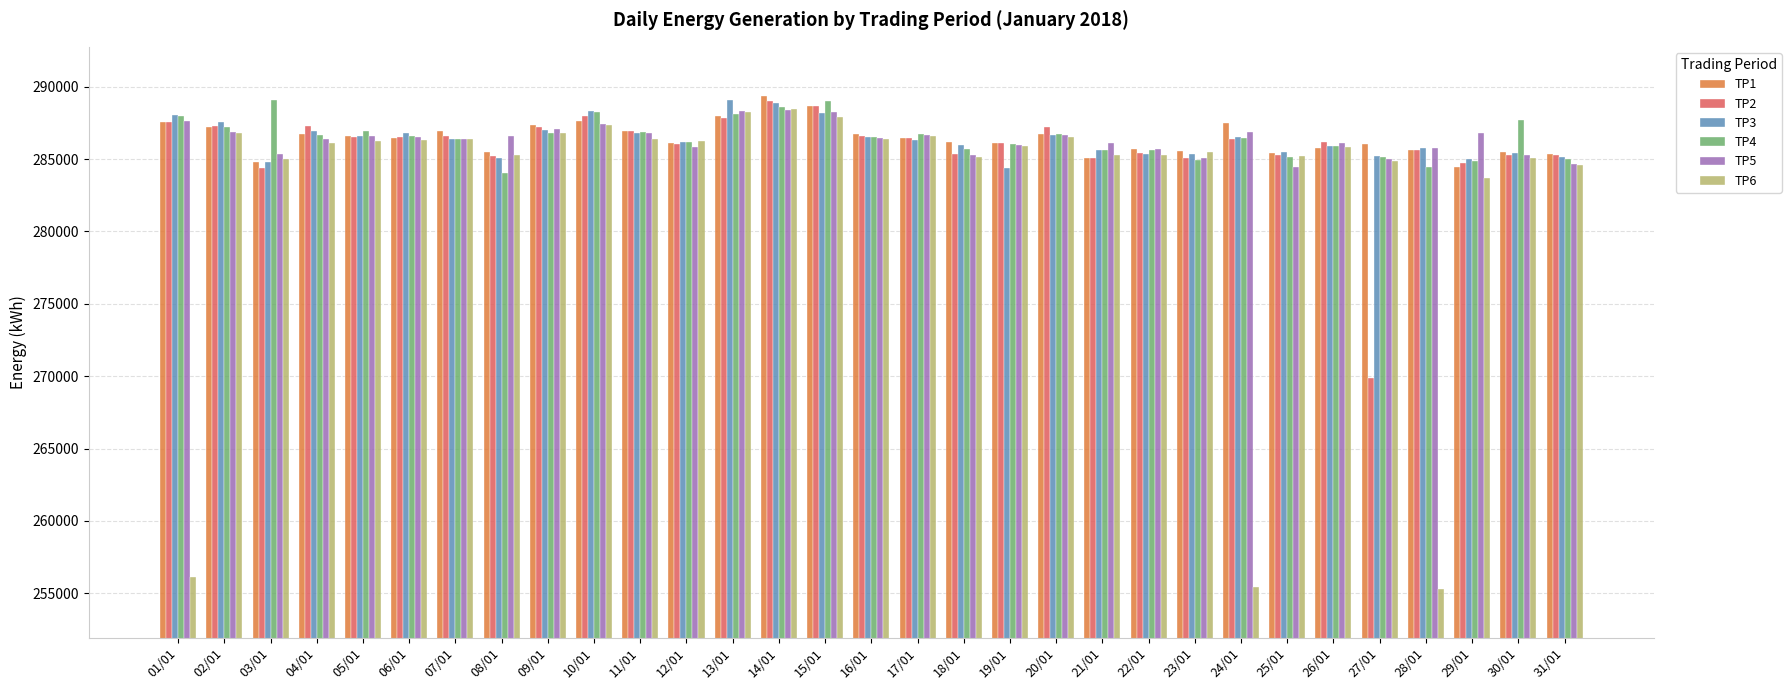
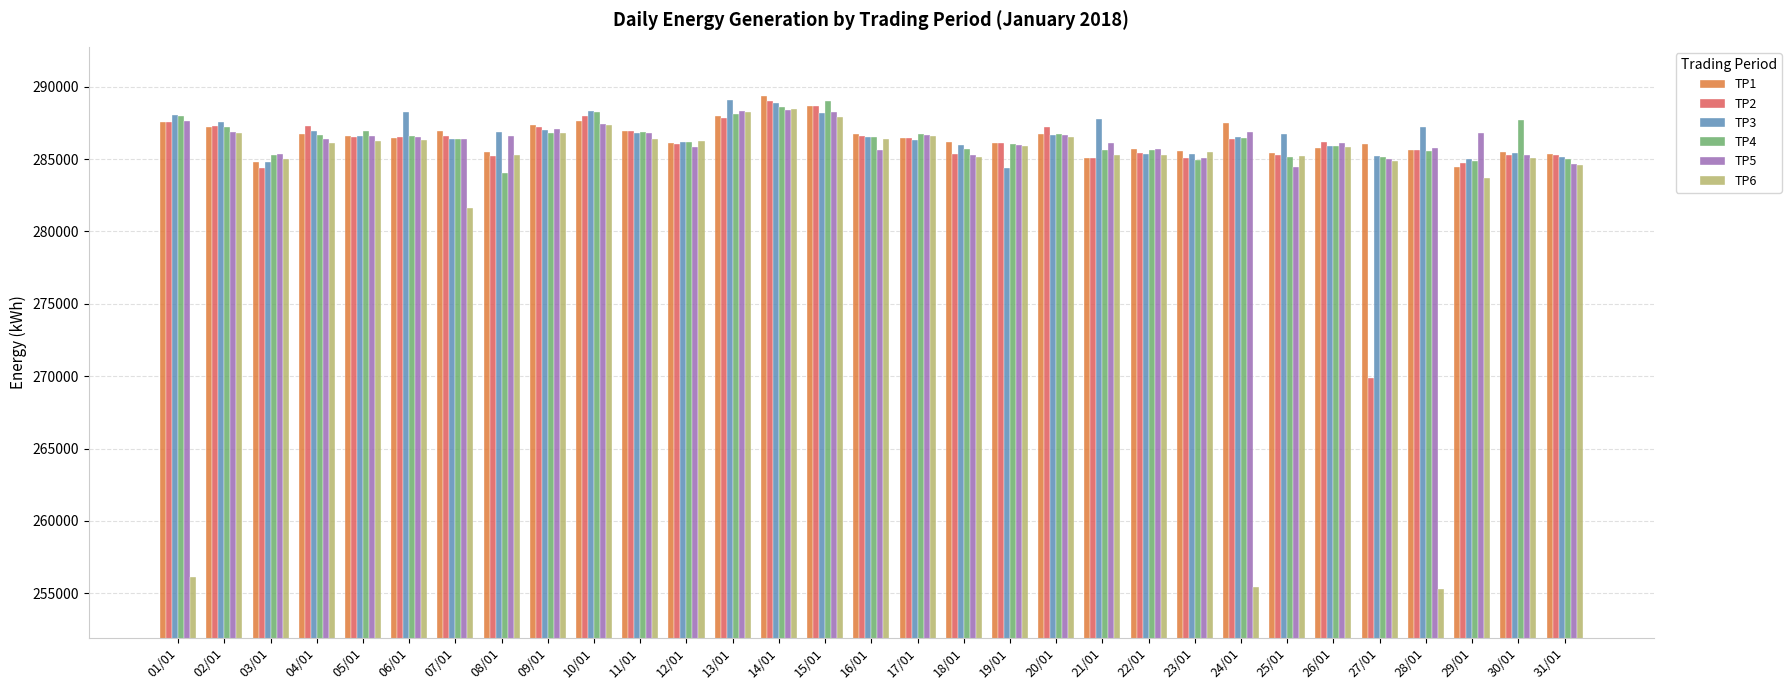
  {
    "TP3": {
      "01/01": 288100,
      "02/01": 287500,
      "03/01": 284800,
      "04/01": 286900,
      "05/01": 286600,
-     "06/01": 286800,
+     "06/01": 288300,
      "07/01": 286400,
-     "08/01": 285100,
+     "08/01": 286900,
      "09/01": 287000,
      "10/01": 288300,
      "11/01": 286800,
      "12/01": 286200,
      "13/01": 289100,
      "14/01": 288900,
      "15/01": 288200,
      "16/01": 286500,
      "17/01": 286300,
      "18/01": 286000,
      "19/01": 284400,
      "20/01": 286700,
-     "21/01": 285600,
+     "21/01": 287700,
      "22/01": 285400,
      "23/01": 285300,
      "24/01": 286500,
-     "25/01": 285500,
+     "25/01": 286800,
      "26/01": 285900,
      "27/01": 285200,
-     "28/01": 285700,
+     "28/01": 287200,
      "29/01": 285000,
      "30/01": 285400,
      "31/01": 285100
    },
    "TP4": {
      "01/01": 288000,
      "02/01": 287200,
-     "03/01": 289100,
+     "03/01": 285300,
      "04/01": 286600,
      "05/01": 286900,
      "06/01": 286600,
      "07/01": 286400,
      "08/01": 284100,
      "09/01": 286800,
      "10/01": 288300,
      "11/01": 286900,
      "12/01": 286200,
      "13/01": 288100,
      "14/01": 288600,
      "15/01": 289000,
      "16/01": 286500,
      "17/01": 286800,
      "18/01": 285700,
      "19/01": 286100,
      "20/01": 286700,
      "21/01": 285600,
      "22/01": 285600,
      "23/01": 284900,
      "24/01": 286500,
      "25/01": 285100,
      "26/01": 285900,
      "27/01": 285200,
-     "28/01": 284500,
+     "28/01": 285500,
      "29/01": 284900,
      "30/01": 287700,
      "31/01": 285000
    },
    "TP5": {
      "01/01": 287600,
      "02/01": 286900,
      "03/01": 285300,
      "04/01": 286400,
      "05/01": 286600,
      "06/01": 286500,
      "07/01": 286400,
      "08/01": 286600,
      "09/01": 287100,
      "10/01": 287400,
      "11/01": 286800,
      "12/01": 285800,
      "13/01": 288300,
      "14/01": 288400,
      "15/01": 288200,
-     "16/01": 286400,
+     "16/01": 285600,
      "17/01": 286700,
      "18/01": 285300,
      "19/01": 286000,
      "20/01": 286700,
      "21/01": 286100,
      "22/01": 285700,
      "23/01": 285100,
      "24/01": 286800,
      "25/01": 284500,
      "26/01": 286100,
      "27/01": 285000,
      "28/01": 285800,
      "29/01": 286800,
      "30/01": 285300,
      "31/01": 284600
    },
    "TP6": {
      "01/01": 256100,
      "02/01": 286800,
      "03/01": 285000,
      "04/01": 286100,
      "05/01": 286300,
      "06/01": 286300,
-     "07/01": 286400,
+     "07/01": 281600,
      "08/01": 285300,
      "09/01": 286800,
      "10/01": 287300,
      "11/01": 286400,
      "12/01": 286200,
      "13/01": 288300,
      "14/01": 288500,
      "15/01": 287900,
      "16/01": 286400,
      "17/01": 286600,
      "18/01": 285200,
      "19/01": 285900,
      "20/01": 286500,
      "21/01": 285300,
      "22/01": 285300,
      "23/01": 285500,
      "24/01": 255400,
      "25/01": 285200,
      "26/01": 285800,
      "27/01": 284900,
      "28/01": 255300,
      "29/01": 283700,
      "30/01": 285100,
      "31/01": 284600
    }
  }
